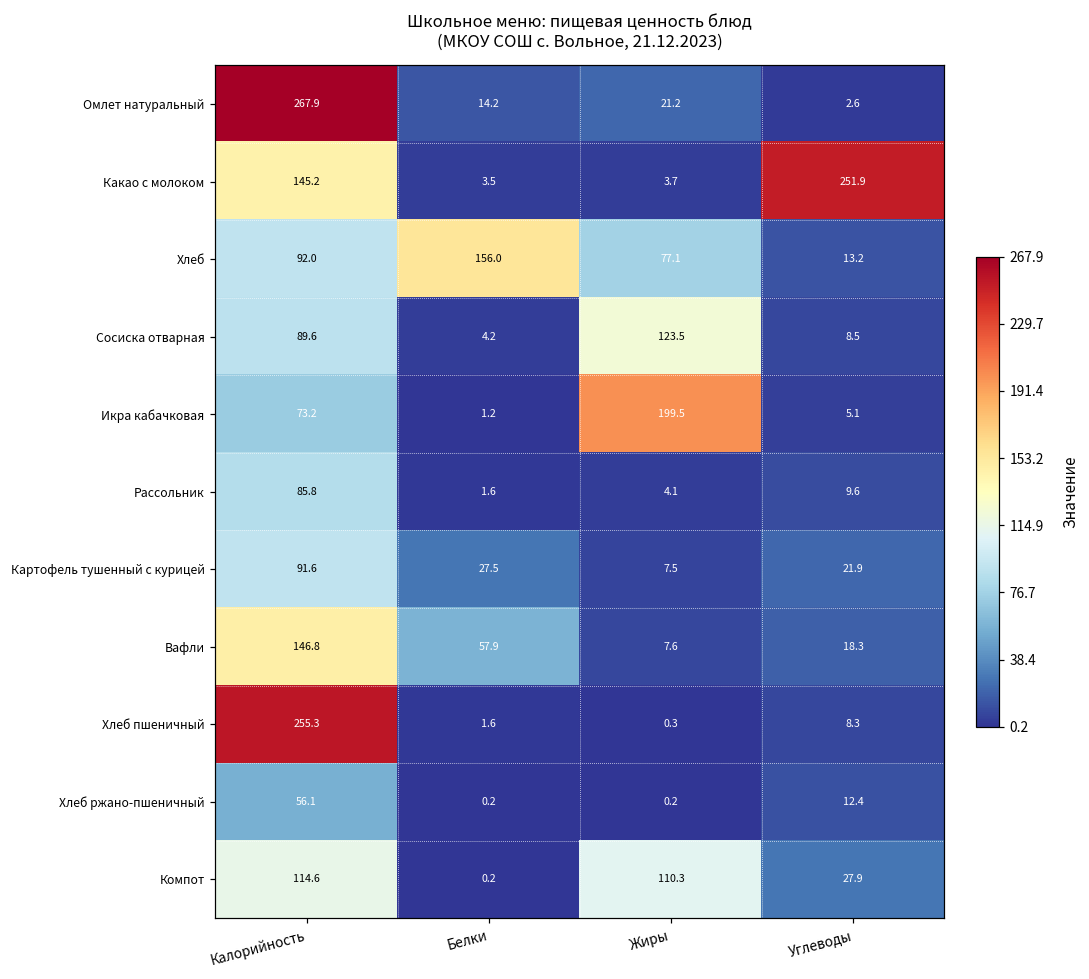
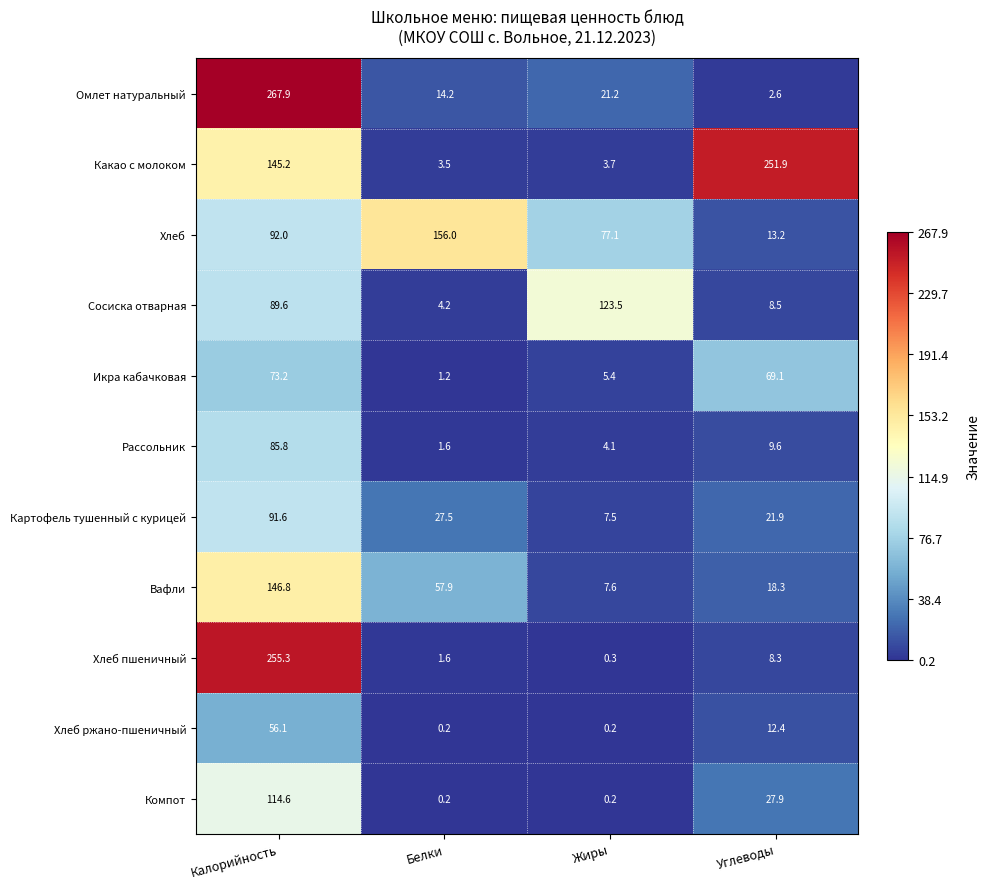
  {
    "Омлет натуральный": {
      "Калорийность": 267.9,
      "Белки": 14.2,
      "Жиры": 21.2,
      "Углеводы": 2.6
    },
    "Какао с молоком": {
      "Калорийность": 145.2,
      "Белки": 3.5,
      "Жиры": 3.7,
      "Углеводы": 251.9
    },
    "Хлеб": {
      "Калорийность": 92.0,
      "Белки": 156.0,
      "Жиры": 77.1,
      "Углеводы": 13.2
    },
    "Сосиска отварная": {
      "Калорийность": 89.6,
      "Белки": 4.2,
      "Жиры": 123.5,
      "Углеводы": 8.5
    },
    "Икра кабачковая": {
      "Калорийность": 73.2,
      "Белки": 1.2,
-     "Жиры": 199.5,
-     "Углеводы": 5.1
+     "Жиры": 5.4,
+     "Углеводы": 69.1
    },
    "Рассольник": {
      "Калорийность": 85.8,
      "Белки": 1.6,
      "Жиры": 4.1,
      "Углеводы": 9.6
    },
    "Картофель тушенный с курицей": {
      "Калорийность": 91.6,
      "Белки": 27.5,
      "Жиры": 7.5,
      "Углеводы": 21.9
    },
    "Вафли": {
      "Калорийность": 146.8,
      "Белки": 57.9,
      "Жиры": 7.6,
      "Углеводы": 18.3
    },
    "Хлеб пшеничный": {
      "Калорийность": 255.3,
      "Белки": 1.6,
      "Жиры": 0.3,
      "Углеводы": 8.3
    },
    "Хлеб ржано-пшеничный": {
      "Калорийность": 56.1,
      "Белки": 0.2,
      "Жиры": 0.2,
      "Углеводы": 12.4
    },
    "Компот": {
      "Калорийность": 114.6,
      "Белки": 0.2,
-     "Жиры": 110.3,
+     "Жиры": 0.2,
      "Углеводы": 27.9
    }
  }
